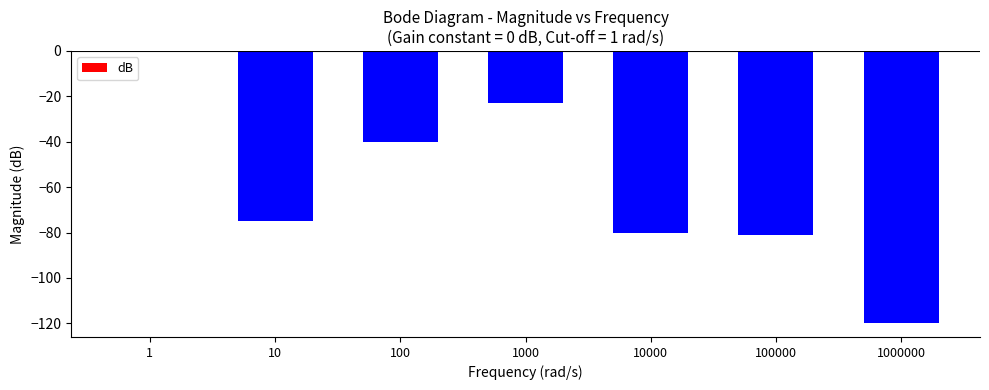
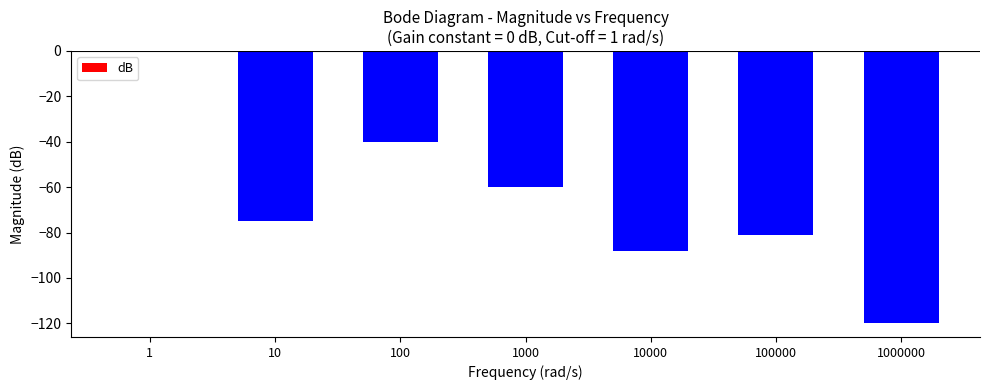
  {
    "1": 0,
    "10": -75,
    "100": -40,
-   "1000": -23,
-   "10000": -80,
+   "1000": -60,
+   "10000": -88,
    "100000": -81,
    "1000000": -120
  }
